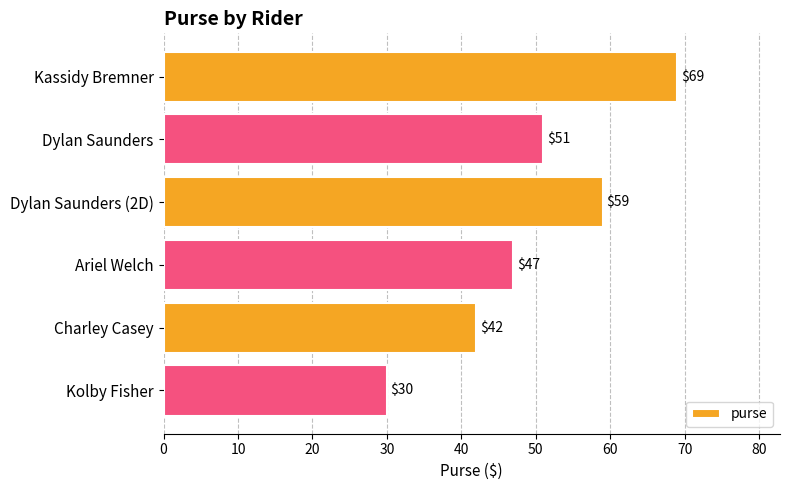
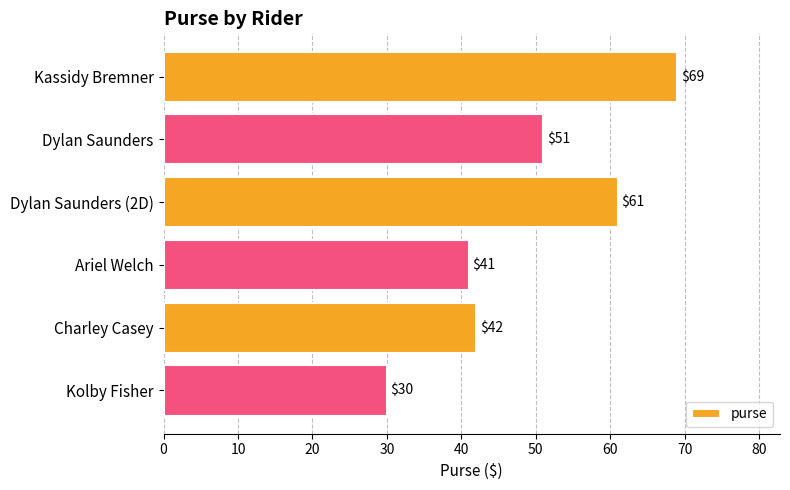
  {
    "Kassidy Bremner": "$69",
    "Dylan Saunders": "$51",
-   "Dylan Saunders (2D)": "$59",
-   "Ariel Welch": "$47",
+   "Dylan Saunders (2D)": "$61",
+   "Ariel Welch": "$41",
    "Charley Casey": "$42",
    "Kolby Fisher": "$30"
  }
